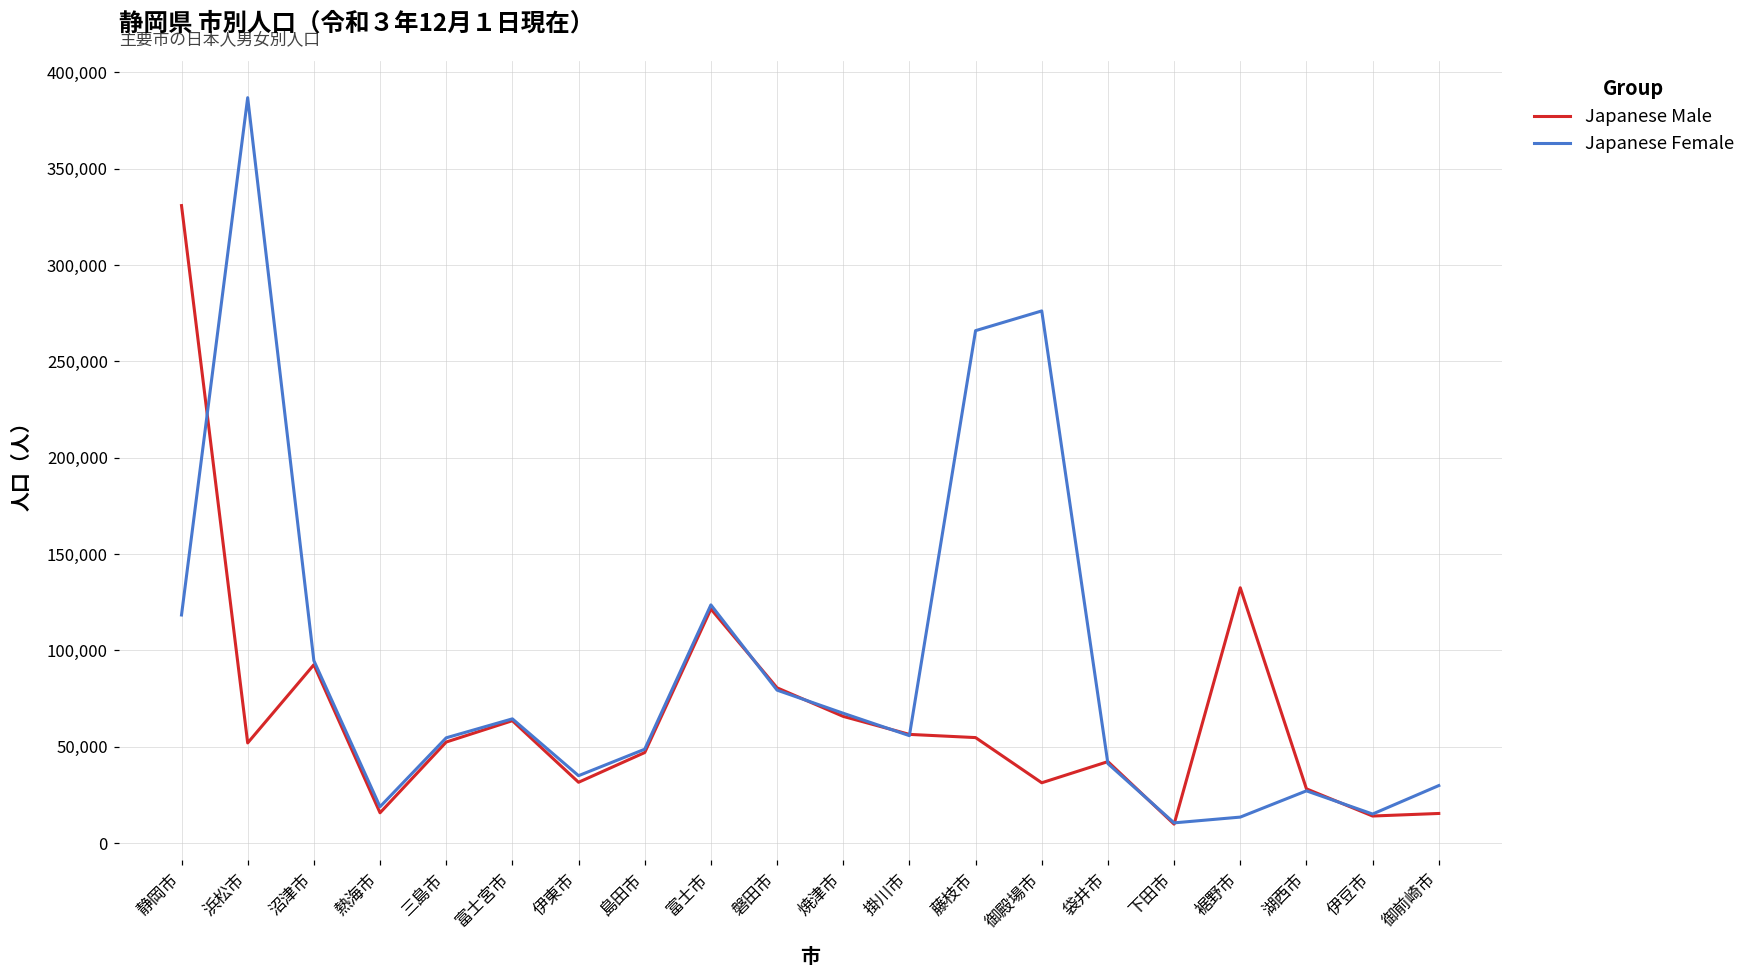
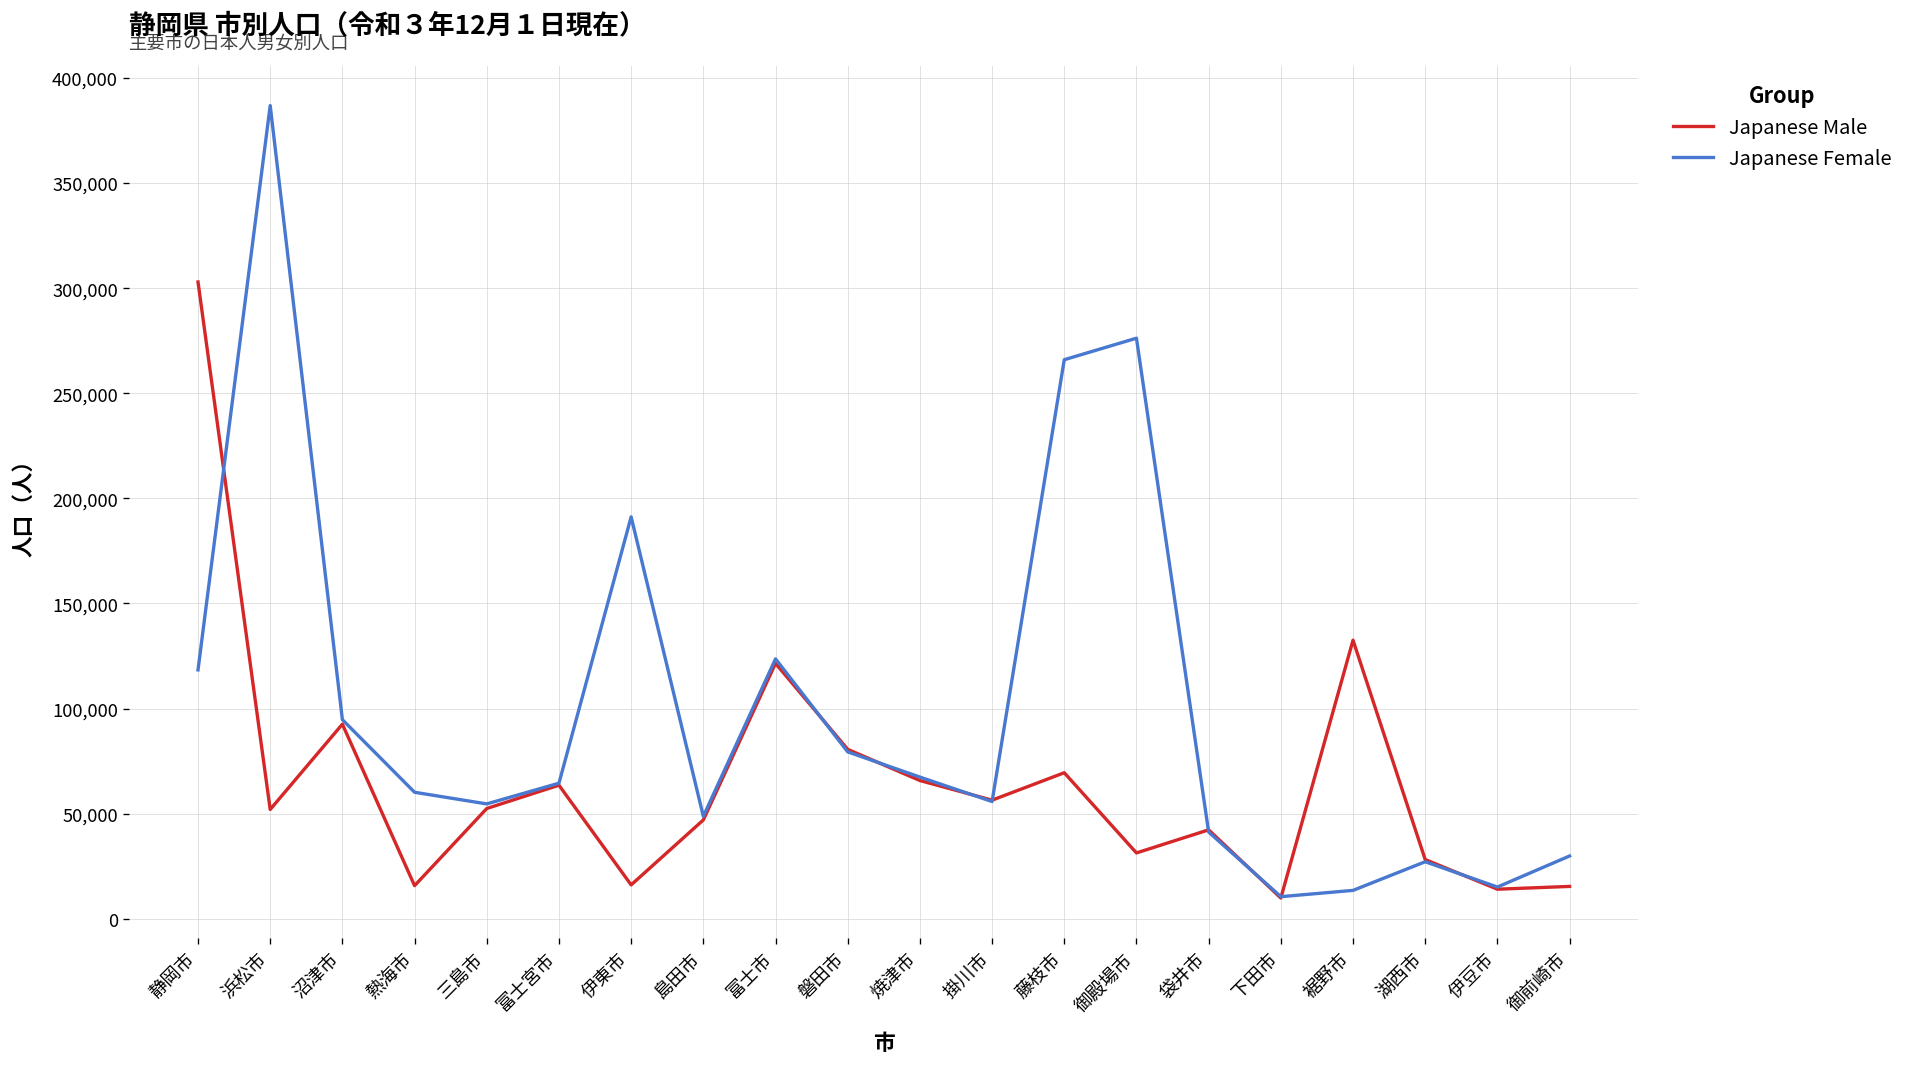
  {
    "Japanese Male": {
-     "静岡市": "331,000",
+     "静岡市": "303,000",
      "浜松市": "52,000",
      "沼津市": "93,000",
      "熱海市": "16,000",
      "三島市": "52,000",
-     "伊東市": "32,000",
+     "伊東市": "16,000",
      "島田市": "47,000",
      "富士市": "121,000",
      "焼津市": "66,000",
-     "藤枝市": "55,000",
+     "藤枝市": "69,000",
      "御殿場市": "31,000",
      "裾野市": "133,000",
      "御前崎市": "15,000"
    },
    "Japanese Female": {
      "静岡市": "118,000",
      "浜松市": "387,000",
      "沼津市": "95,000",
-     "熱海市": "19,000",
+     "熱海市": "60,000",
      "三島市": "55,000",
-     "伊東市": "35,000",
+     "伊東市": "191,000",
      "島田市": "49,000",
      "富士市": "124,000",
      "焼津市": "67,000",
      "藤枝市": "266,000",
      "御殿場市": "276,000",
      "裾野市": "13,000",
      "御前崎市": "30,000"
    }
  }
